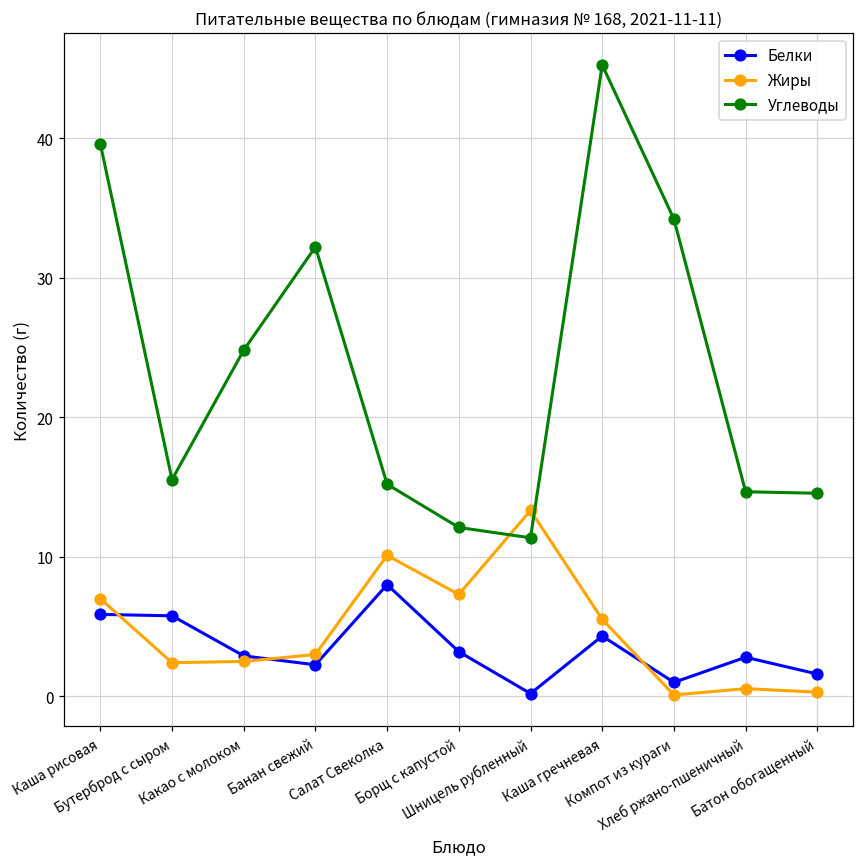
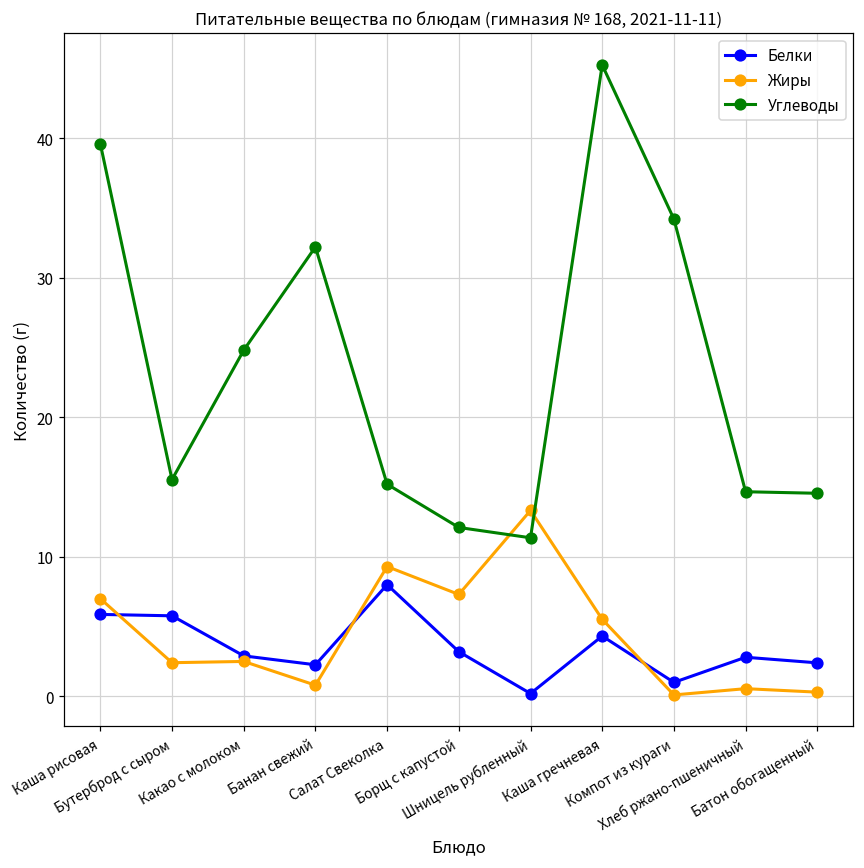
  {
    "Белки": {
      "Каша рисовая": 5.9,
      "Бутерброд с сыром": 5.8,
      "Какао с молоком": 2.9,
      "Банан свежий": 2.3,
      "Салат Свеколка": 8.0,
      "Борщ с капустой": 3.2,
      "Шницель рубленный": 0.2,
      "Каша гречневая": 4.3,
      "Компот из кураги": 1.0,
      "Хлеб ржано-пшеничный": 2.8,
-     "Батон обогащенный": 1.6
+     "Батон обогащенный": 2.4
    },
    "Жиры": {
      "Каша рисовая": 7.0,
      "Бутерброд с сыром": 2.4,
      "Какао с молоком": 2.5,
-     "Банан свежий": 3.0,
-     "Салат Свеколка": 10.1,
+     "Банан свежий": 0.8,
+     "Салат Свеколка": 9.3,
      "Борщ с капустой": 7.3,
      "Шницель рубленный": 13.3,
      "Каша гречневая": 5.5,
      "Компот из кураги": 0.1,
      "Хлеб ржано-пшеничный": 0.6,
      "Батон обогащенный": 0.3
    },
    "Углеводы": {
      "Каша рисовая": 39.6,
      "Бутерброд с сыром": 15.5,
      "Какао с молоком": 24.8,
      "Банан свежий": 32.2,
      "Салат Свеколка": 15.2,
      "Борщ с капустой": 12.1,
      "Шницель рубленный": 11.4,
      "Каша гречневая": 45.2,
      "Компот из кураги": 34.2,
      "Хлеб ржано-пшеничный": 14.7,
      "Батон обогащенный": 14.6
    }
  }
